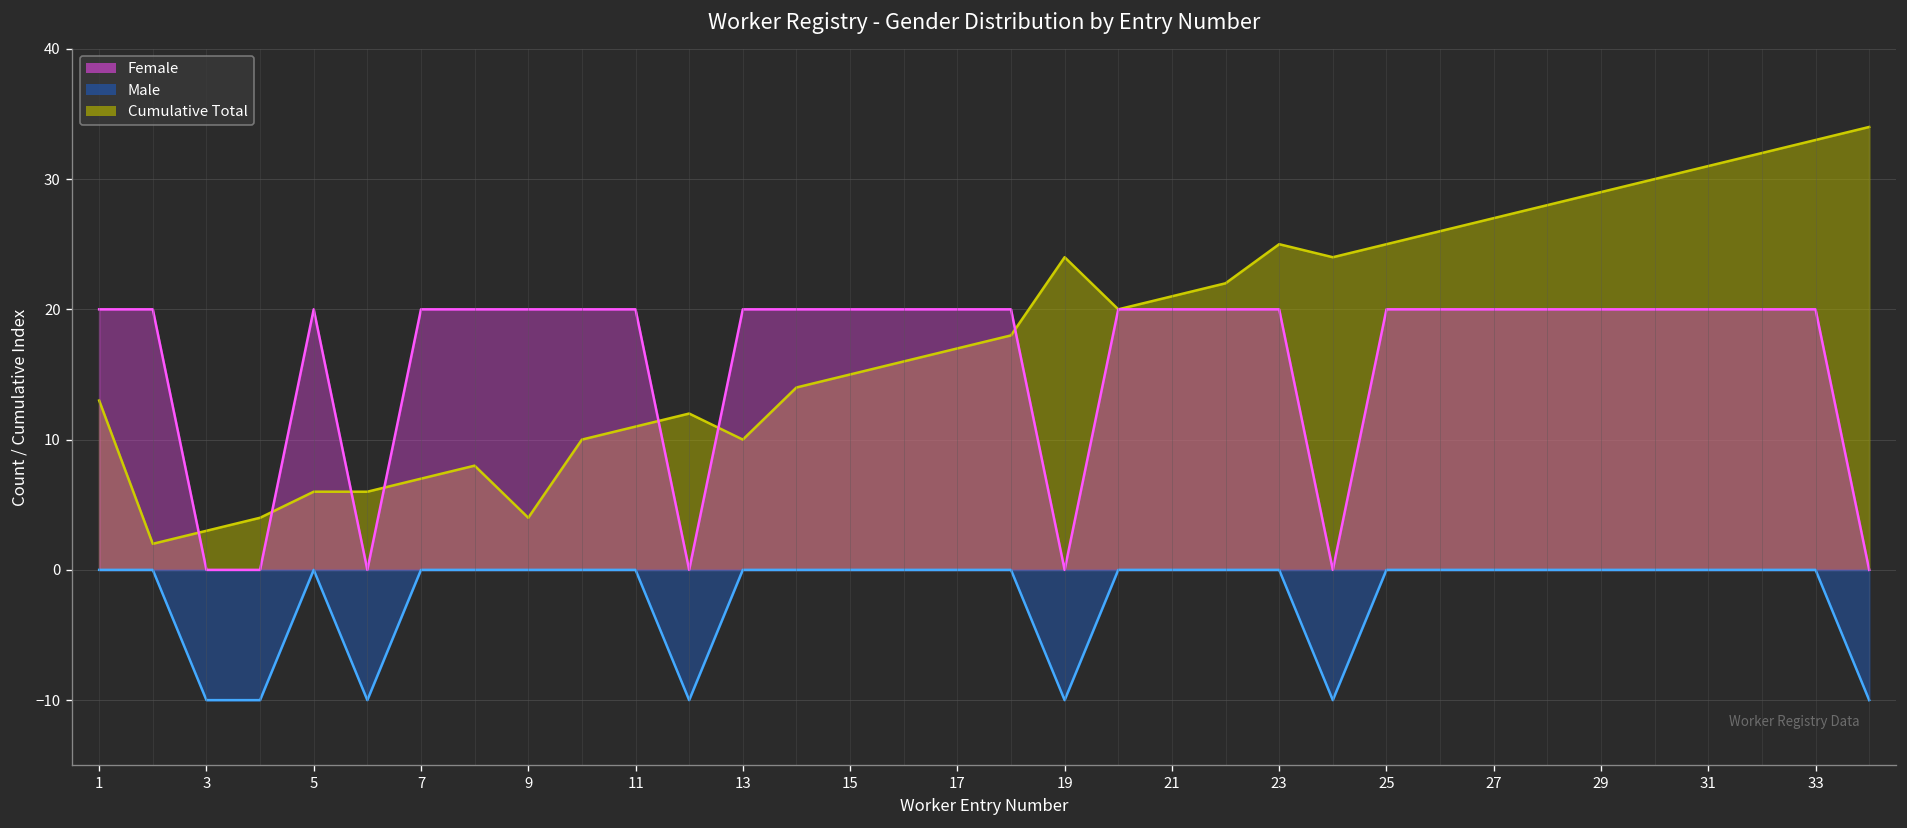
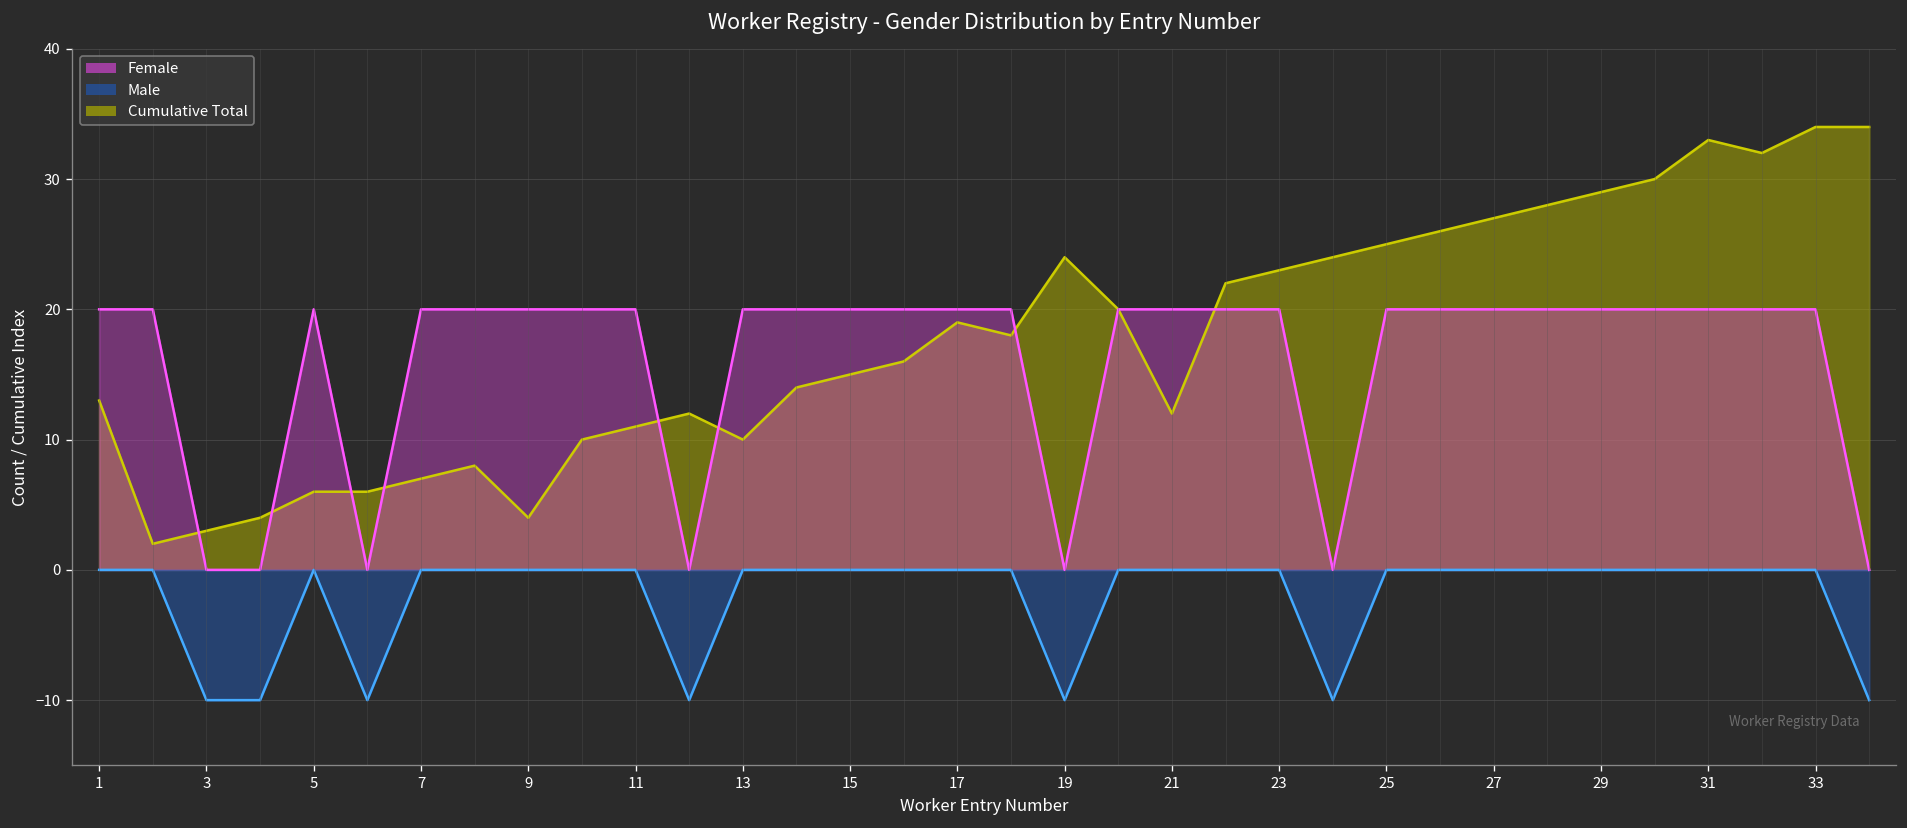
  {
    "Cumulative Total": {
      "1": 13,
      "3": 3,
      "5": 6,
      "7": 7,
      "9": 4,
      "11": 11,
      "13": 10,
      "15": 15,
-     "17": 17,
+     "17": 19,
      "19": 24,
-     "21": 21,
-     "23": 25,
+     "21": 12,
+     "23": 23,
      "25": 25,
      "27": 27,
      "29": 29,
-     "31": 31,
-     "33": 33
+     "31": 33,
+     "33": 34
    },
    "Female": {
      "1": 20,
      "5": 20,
      "7": 20,
      "9": 20,
      "11": 20,
      "13": 20,
      "15": 20,
      "17": 20,
      "21": 20,
      "23": 20,
      "25": 20,
      "27": 20,
      "29": 20,
      "31": 20,
      "33": 20
    }
  }
